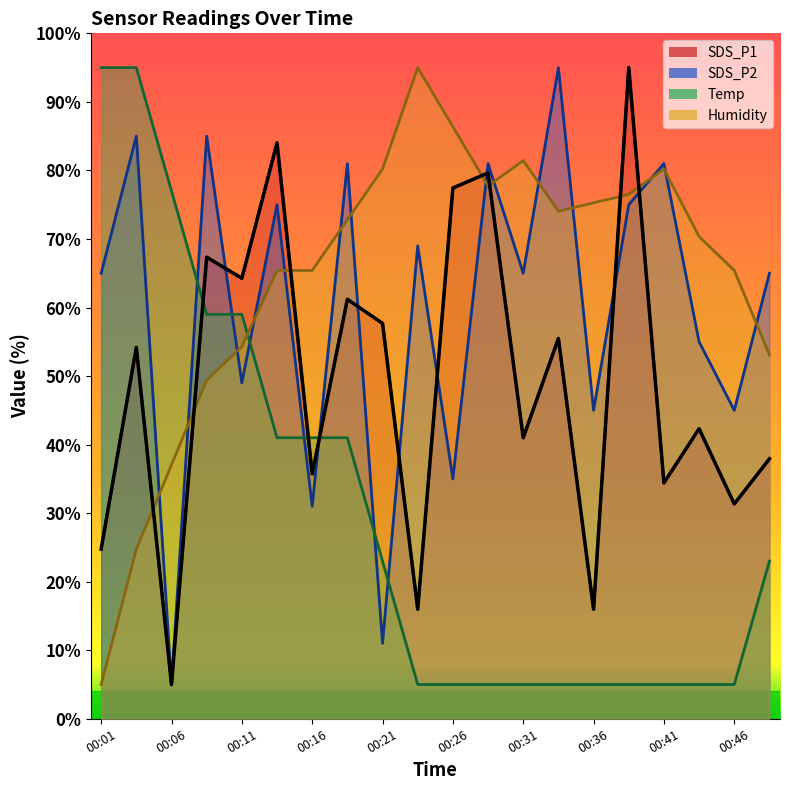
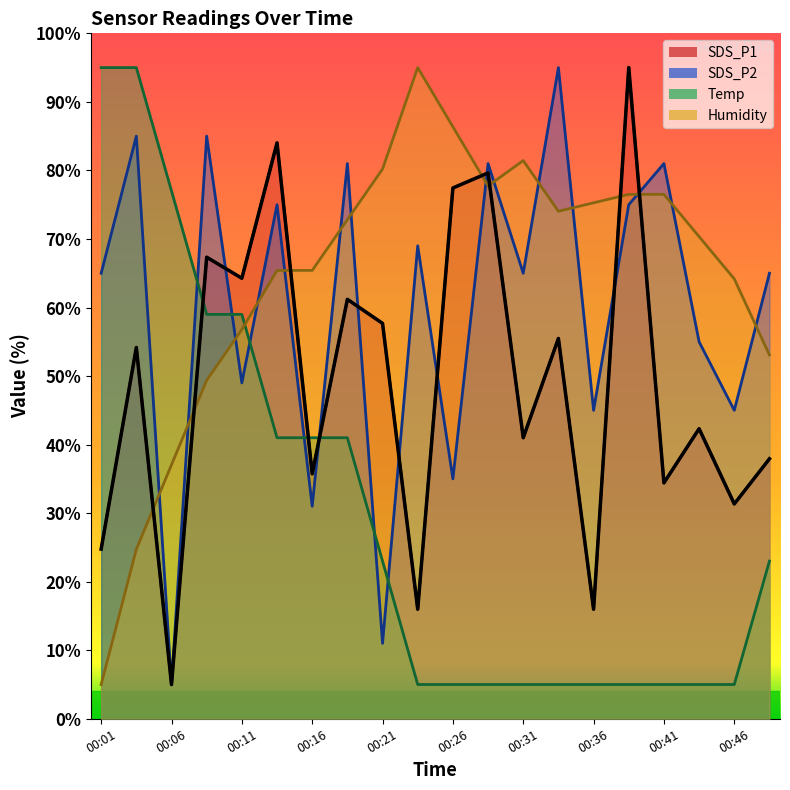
  {
    "SDS_P1": {
      "00:01": "25%",
      "00:11": "64%",
      "00:16": "36%",
      "00:21": "58%",
      "00:26": "77%",
      "00:31": "41%",
      "00:36": "16%",
      "00:41": "34%",
      "00:46": "31%"
    },
    "SDS_P2": {
      "00:01": "65%",
      "00:11": "49%",
      "00:16": "31%",
      "00:21": "11%",
      "00:26": "35%",
      "00:31": "65%",
      "00:36": "45%",
      "00:41": "81%",
      "00:46": "45%"
    },
    "Temp": {
      "00:01": "95%",
      "00:06": "77%",
      "00:11": "59%",
      "00:16": "41%",
      "00:21": "23%",
      "00:26": "5%",
      "00:31": "5%",
      "00:36": "5%",
      "00:41": "5%",
      "00:46": "5%"
    },
    "Humidity": {
      "00:01": "5%",
      "00:06": "37%",
-     "00:11": "54%",
+     "00:11": "57%",
      "00:16": "65%",
      "00:21": "80%",
      "00:26": "86%",
      "00:31": "81%",
      "00:36": "75%",
-     "00:41": "80%",
-     "00:46": "65%"
+     "00:41": "77%",
+     "00:46": "64%"
    }
  }
